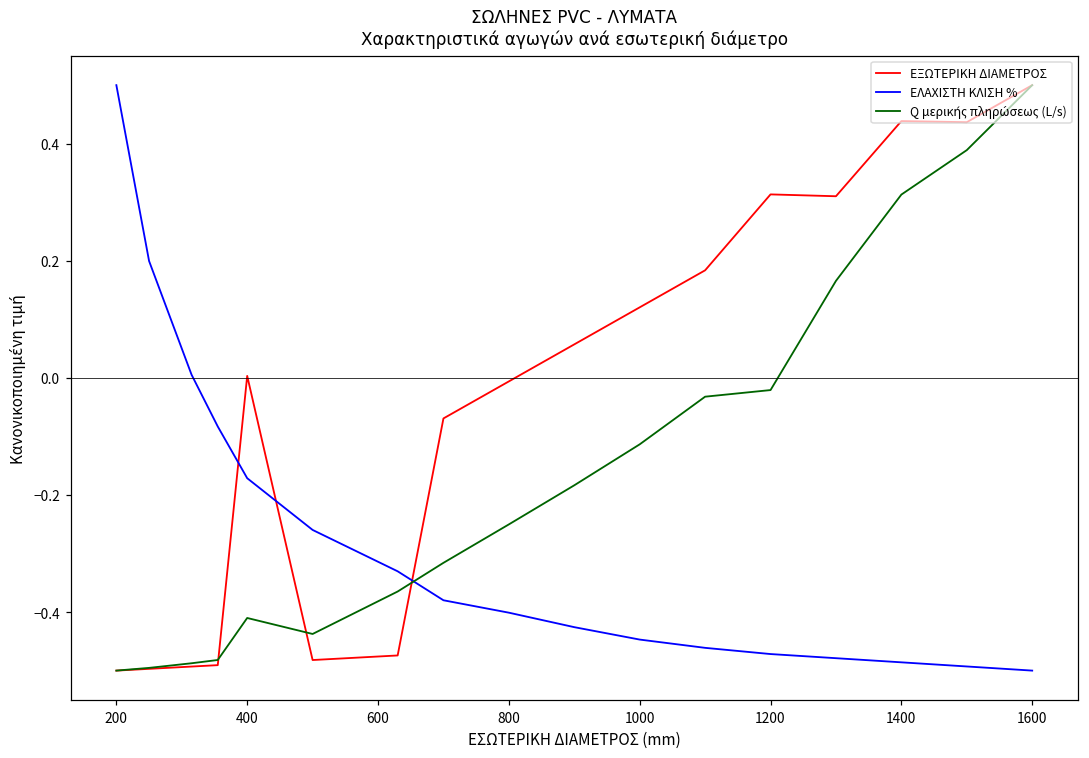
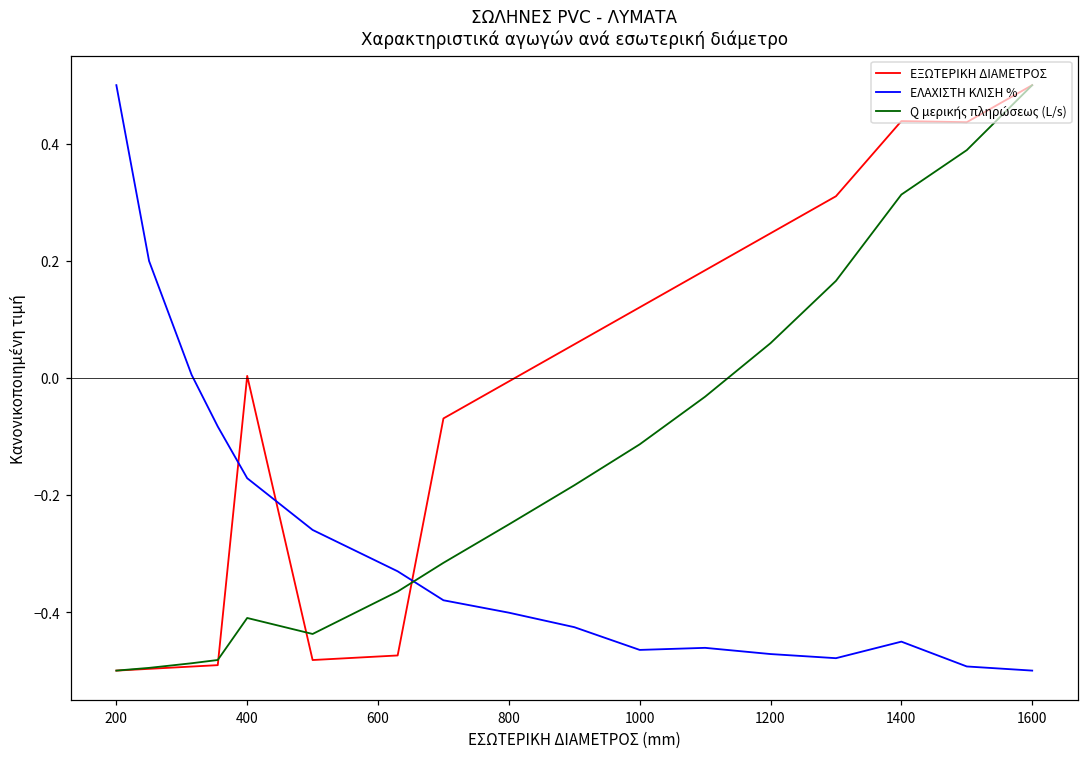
  {
    "ΕΞΩΤΕΡΙΚΗ ΔΙΑΜΕΤΡΟΣ": {
      "400": 0.00,
      "800": -0.01,
      "1000": 0.12,
-     "1200": 0.31,
+     "1200": 0.25,
      "1400": 0.44
    },
    "ΕΛΑΧΙΣΤΗ ΚΛΙΣΗ %": {
      "200": 0.50,
      "400": -0.17,
      "800": -0.40,
-     "1000": -0.45,
+     "1000": -0.46,
      "1200": -0.47,
-     "1400": -0.49,
+     "1400": -0.45,
      "1600": -0.50
    },
    "Q μερικής πληρώσεως (L/s)": {
      "400": -0.41,
      "800": -0.25,
      "1000": -0.11,
-     "1200": -0.02,
+     "1200": 0.06,
      "1400": 0.31
    }
  }
